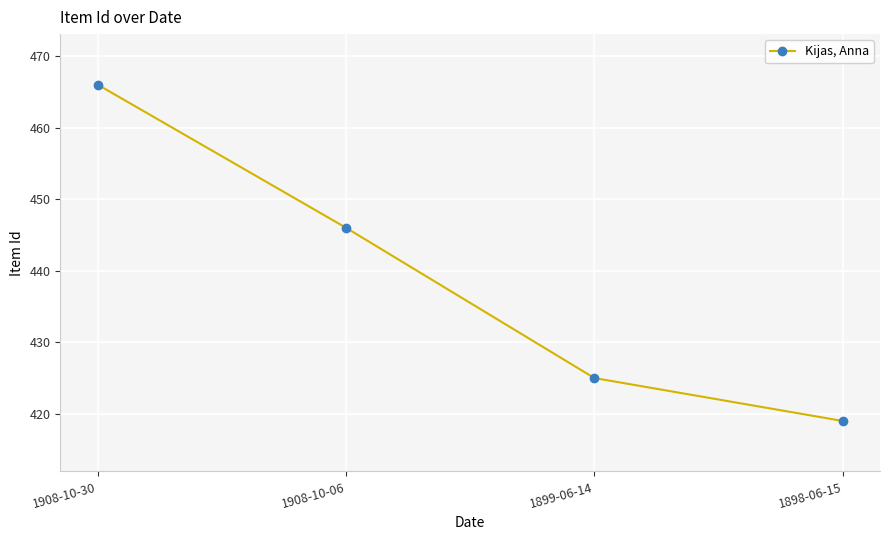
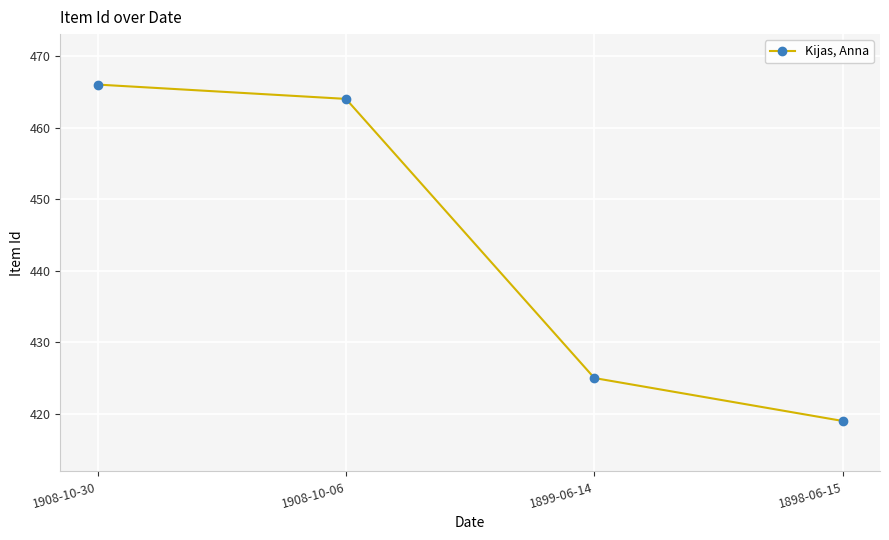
  {
    "1908-10-30": 466,
-   "1908-10-06": 446,
+   "1908-10-06": 464,
    "1899-06-14": 425,
    "1898-06-15": 419
  }
